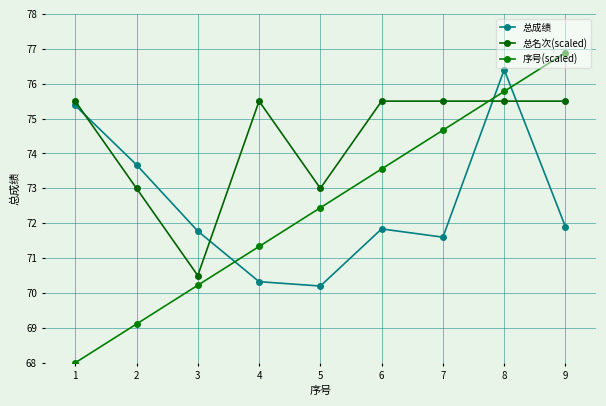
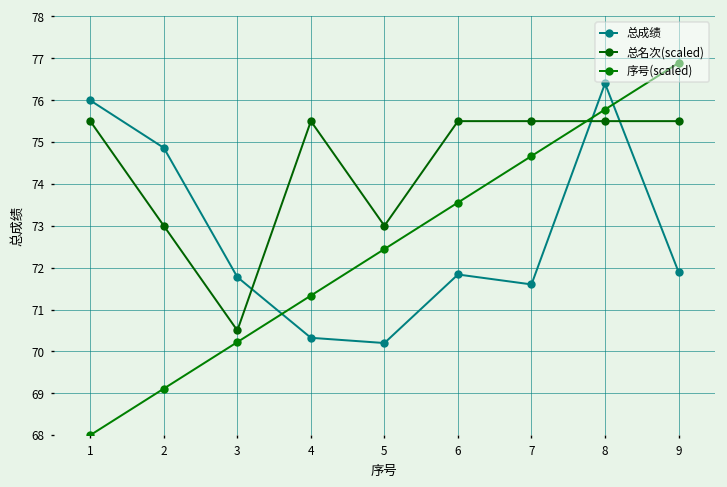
  {
    "总成绩": {
-     "1": 75.4,
-     "2": 73.7,
+     "1": 76.0,
+     "2": 74.9,
      "3": 71.8,
      "4": 70.3,
      "5": 70.2,
      "6": 71.8,
      "7": 71.6,
      "8": 76.4,
      "9": 71.9
    }
  }
